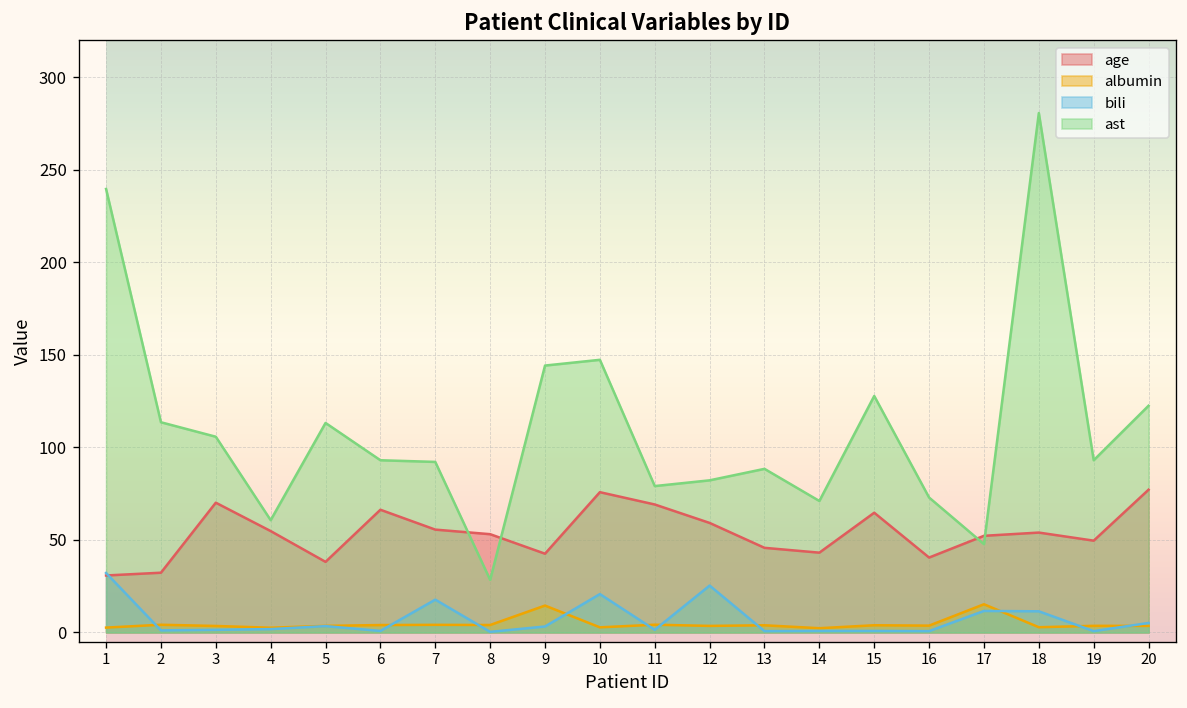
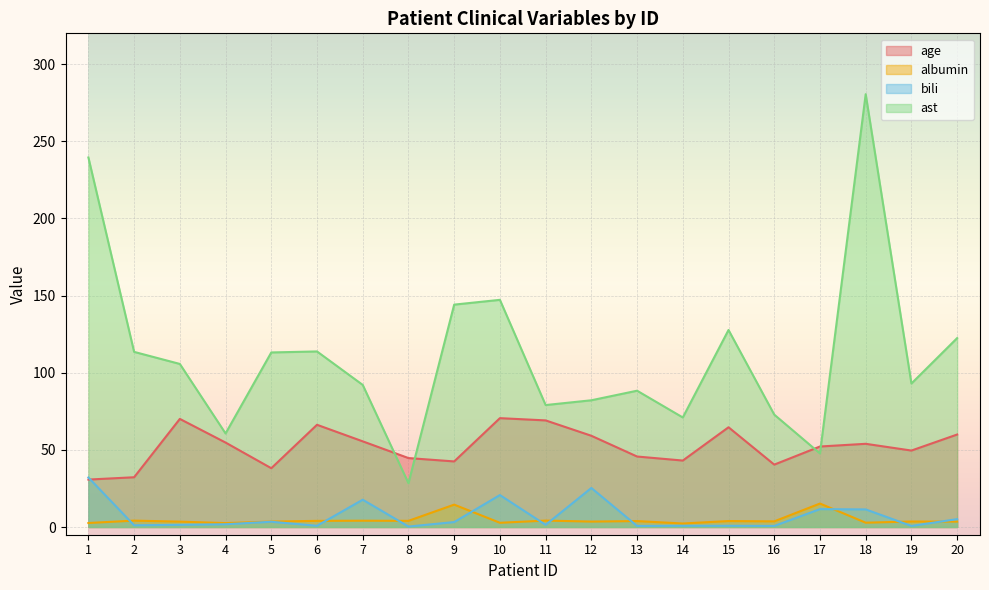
  {
    "age": {
      "2": 32,
      "3": 70,
      "4": 55,
      "5": 38,
      "6": 66,
      "7": 56,
-     "8": 53,
+     "8": 45,
      "9": 43,
-     "10": 76,
+     "10": 71,
      "11": 69,
      "12": 59,
      "13": 46,
      "14": 43,
      "15": 65,
      "16": 40,
      "17": 52,
      "18": 54,
      "19": 50,
-     "20": 77
+     "20": 60
    },
    "albumin": {
      "1": 3,
      "2": 4,
      "3": 3,
      "6": 4,
      "7": 4,
      "8": 4,
      "9": 15,
      "10": 3,
      "11": 4,
      "12": 4,
      "13": 4,
      "15": 4,
      "16": 4,
      "17": 15,
      "18": 3,
      "19": 4
    },
    "bili": {
      "2": 1,
      "3": 1,
      "6": 1,
      "7": 18,
      "8": 0,
      "9": 3,
      "10": 21,
      "11": 1,
      "12": 25,
      "13": 1,
      "15": 1,
      "16": 1,
      "17": 12,
      "18": 11,
      "19": 1
    },
    "ast": {
      "1": 240,
      "2": 114,
      "3": 106,
      "4": 61,
      "5": 113,
-     "6": 93,
+     "6": 114,
      "7": 92,
      "8": 28,
      "9": 144,
      "10": 147,
      "11": 79,
      "12": 82,
      "13": 88,
      "14": 71,
      "15": 128,
      "16": 73,
      "17": 48,
      "18": 281,
      "19": 93,
      "20": 122
    }
  }
